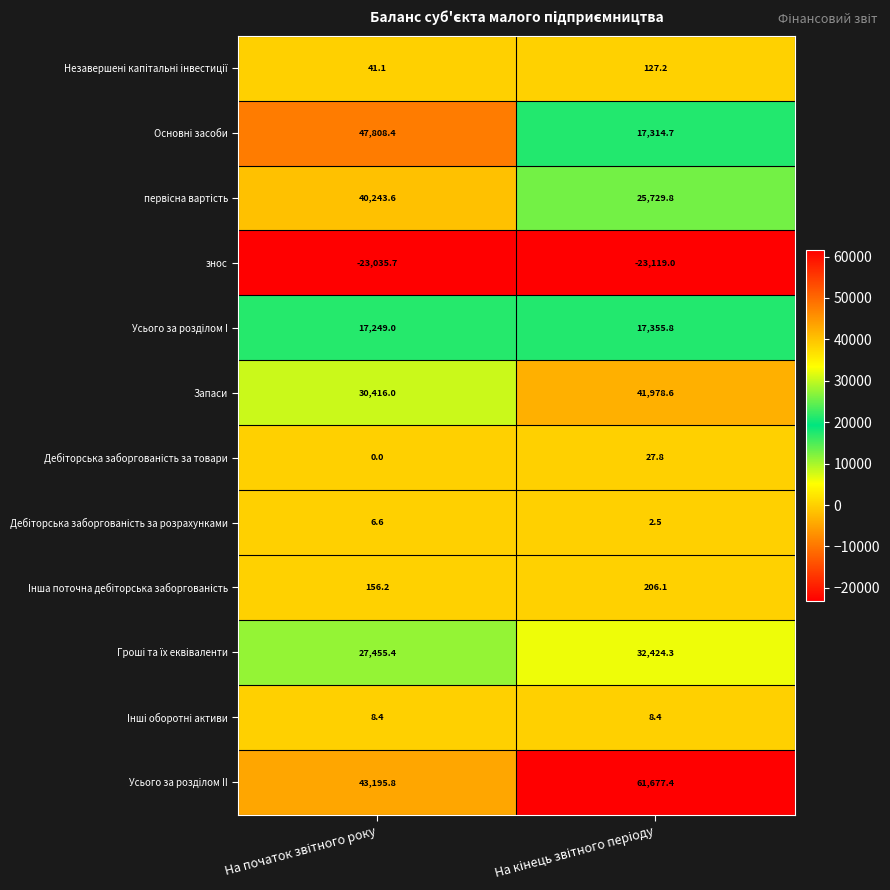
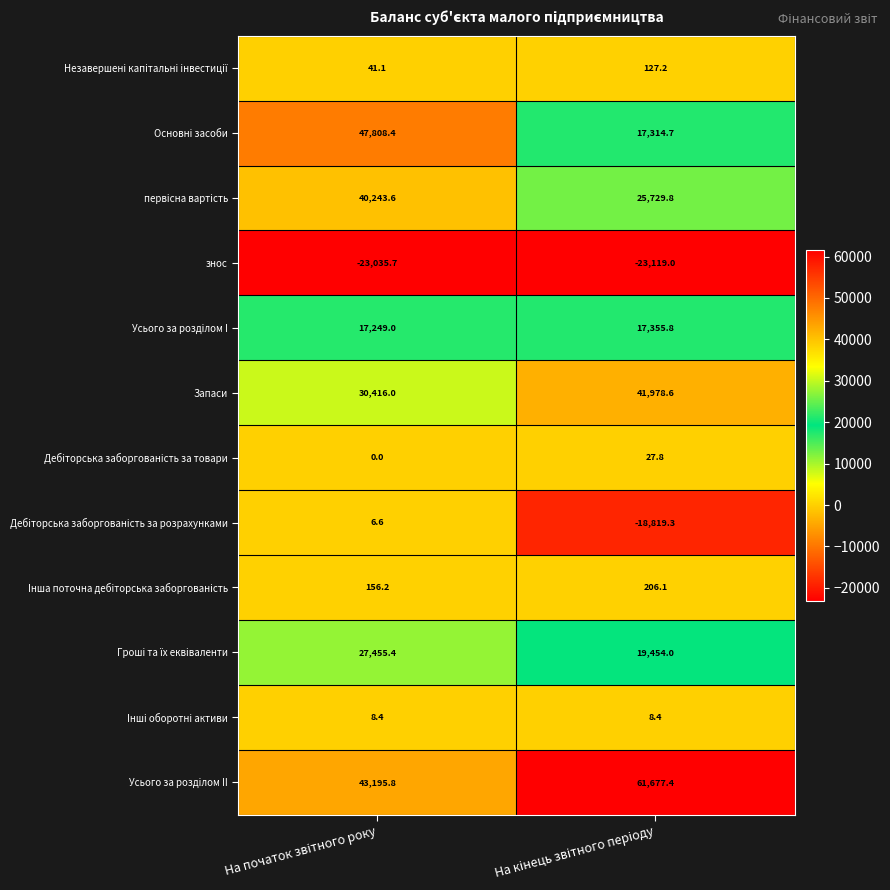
  {
    "Незавершені капітальні інвестиції": {
      "На початок звітного року": "41.1",
      "На кінець звітного періоду": "127.2"
    },
    "Основні засоби": {
      "На початок звітного року": "47,808.4",
      "На кінець звітного періоду": "17,314.7"
    },
    "первісна вартість": {
      "На початок звітного року": "40,243.6",
      "На кінець звітного періоду": "25,729.8"
    },
    "знос": {
      "На початок звітного року": "-23,035.7",
      "На кінець звітного періоду": "-23,119.0"
    },
    "Усього за розділом I": {
      "На початок звітного року": "17,249.0",
      "На кінець звітного періоду": "17,355.8"
    },
    "Запаси": {
      "На початок звітного року": "30,416.0",
      "На кінець звітного періоду": "41,978.6"
    },
    "Дебіторська заборгованість за товари": {
      "На початок звітного року": "0.0",
      "На кінець звітного періоду": "27.8"
    },
    "Дебіторська заборгованість за розрахунками": {
      "На початок звітного року": "6.6",
-     "На кінець звітного періоду": "2.5"
+     "На кінець звітного періоду": "-18,819.3"
    },
    "Інша поточна дебіторська заборгованість": {
      "На початок звітного року": "156.2",
      "На кінець звітного періоду": "206.1"
    },
    "Гроші та їх еквіваленти": {
      "На початок звітного року": "27,455.4",
-     "На кінець звітного періоду": "32,424.3"
+     "На кінець звітного періоду": "19,454.0"
    },
    "Інші оборотні активи": {
      "На початок звітного року": "8.4",
      "На кінець звітного періоду": "8.4"
    },
    "Усього за розділом II": {
      "На початок звітного року": "43,195.8",
      "На кінець звітного періоду": "61,677.4"
    }
  }
